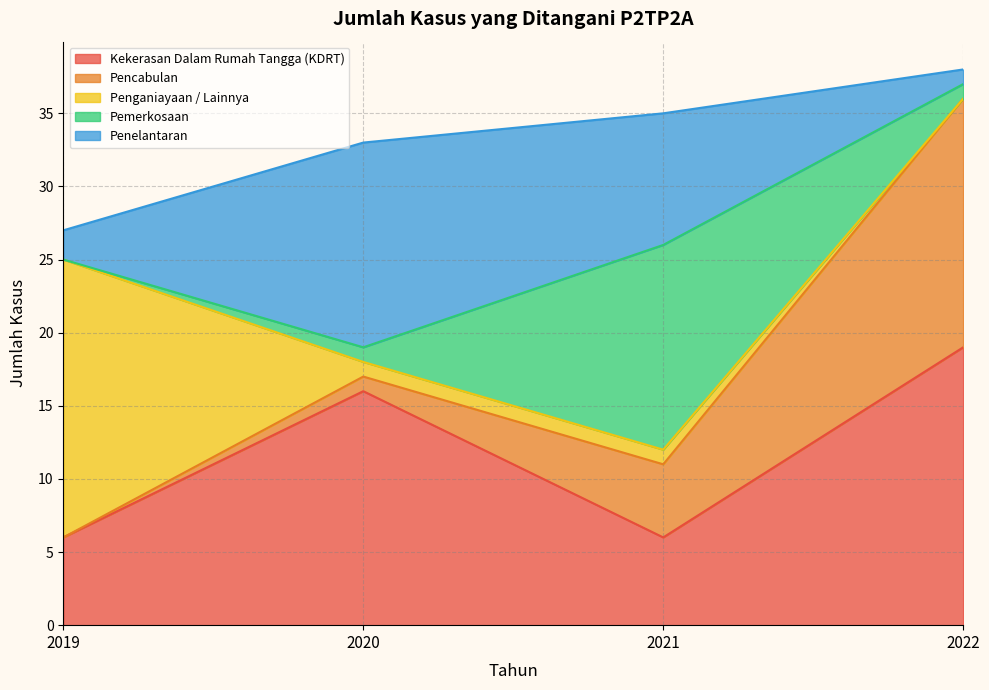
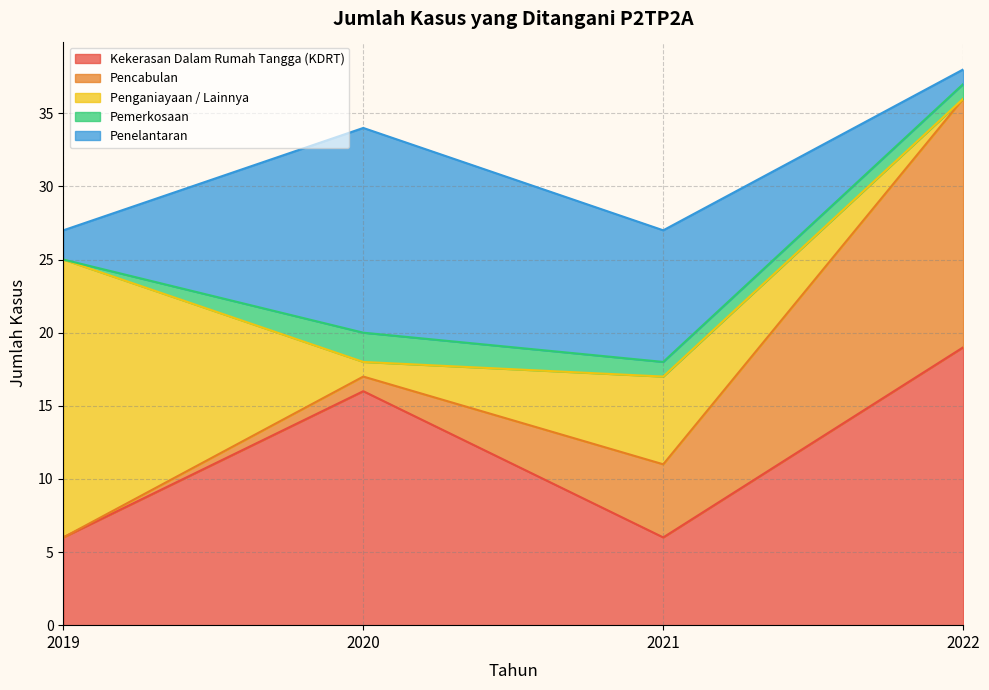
  {
    "Penganiayaan / Lainnya": {
      "2020": 1,
-     "2021": 1
+     "2021": 6
    },
    "Pemerkosaan": {
-     "2020": 1,
-     "2021": 14,
+     "2020": 2,
+     "2021": 1,
      "2022": 1
    },
    "Penelantaran": {
      "2019": 2,
      "2020": 14,
      "2021": 9,
      "2022": 1
    }
  }
